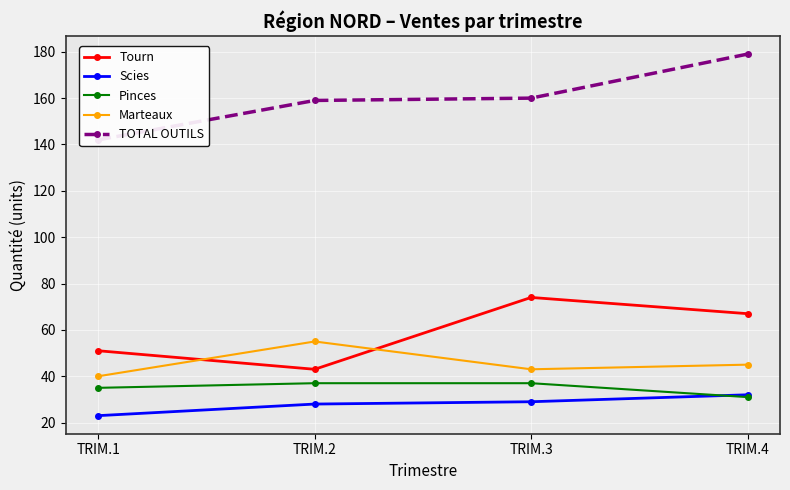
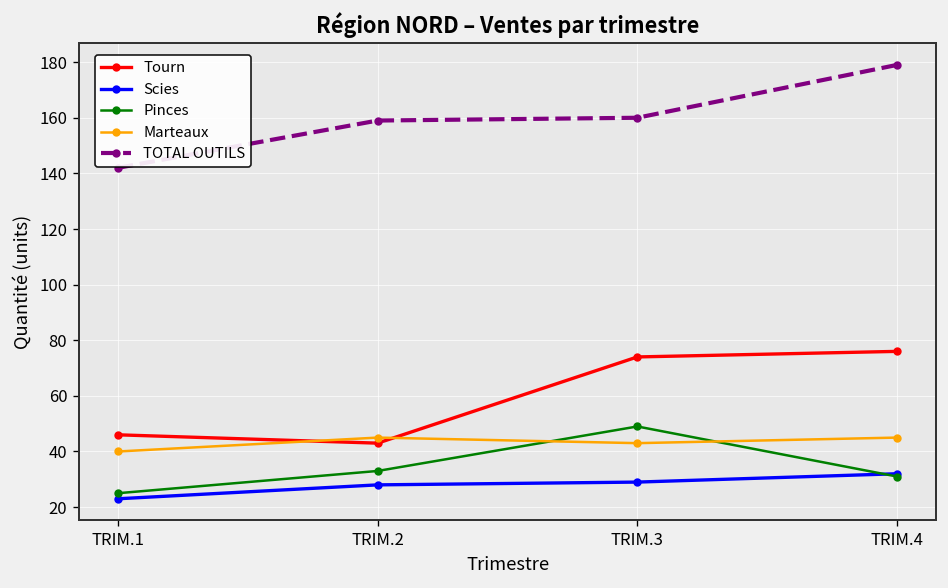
  {
    "Tourn": {
-     "TRIM.1": 51,
+     "TRIM.1": 46,
      "TRIM.2": 43,
      "TRIM.3": 74,
-     "TRIM.4": 67
+     "TRIM.4": 76
    },
    "Scies": {
      "TRIM.1": 23,
      "TRIM.2": 28,
      "TRIM.3": 29
    },
    "Pinces": {
-     "TRIM.1": 35,
-     "TRIM.2": 37,
-     "TRIM.3": 37
+     "TRIM.1": 25,
+     "TRIM.2": 33,
+     "TRIM.3": 49
    },
    "Marteaux": {
      "TRIM.1": 40,
-     "TRIM.2": 55,
+     "TRIM.2": 45,
      "TRIM.3": 43,
      "TRIM.4": 45
    },
    "TOTAL OUTILS": {
      "TRIM.2": 159,
      "TRIM.3": 160,
      "TRIM.4": 179
    }
  }
